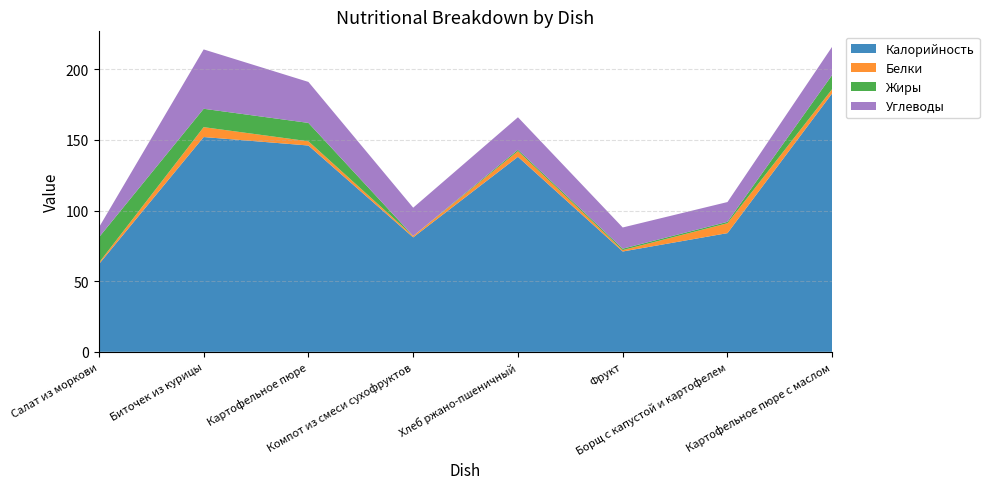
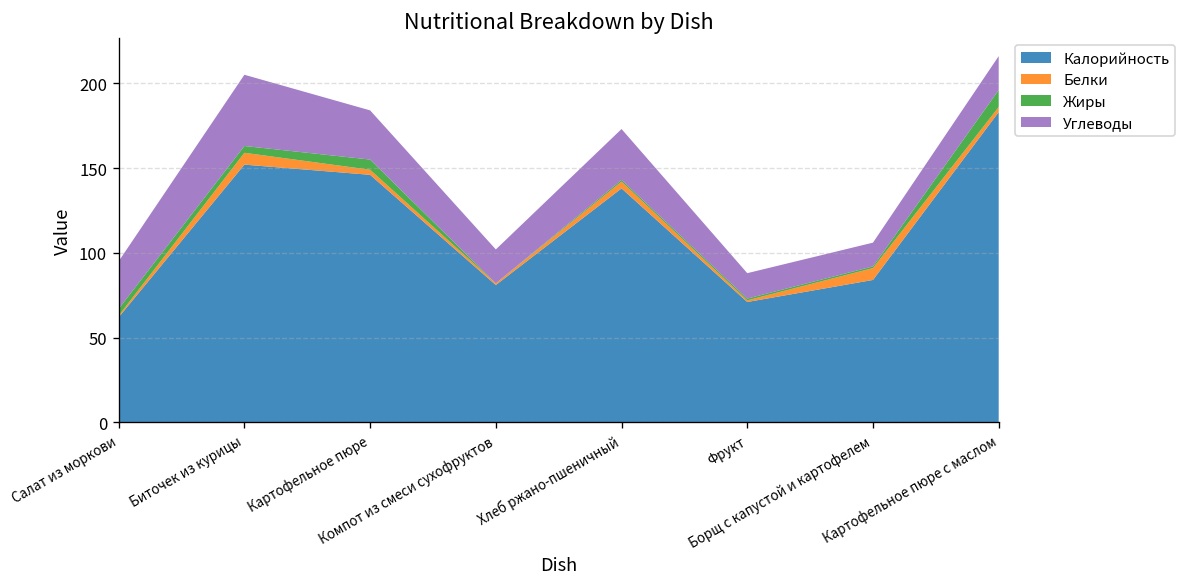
  {
    "Калорийность": {
      "Биточек из курицы": 152,
      "Картофельное пюре": 146,
      "Хлеб ржано-пшеничный": 138,
      "Борщ с капустой и картофелем": 84,
      "Картофельное пюре с маслом": 183
    },
    "Белки": {
      "Биточек из курицы": 7,
      "Картофельное пюре": 3,
      "Картофельное пюре с маслом": 3
    },
    "Жиры": {
-     "Салат из моркови": 18,
-     "Биточек из курицы": 13,
-     "Картофельное пюре": 13,
+     "Салат из моркови": 4,
+     "Биточек из курицы": 4,
+     "Картофельное пюре": 6,
      "Картофельное пюре с маслом": 10
    },
    "Углеводы": {
-     "Салат из моркови": 7,
+     "Салат из моркови": 28,
      "Биточек из курицы": 42,
      "Картофельное пюре": 29,
      "Компот из смеси сухофруктов": 20,
-     "Хлеб ржано-пшеничный": 23,
+     "Хлеб ржано-пшеничный": 30,
      "Фрукт": 15,
      "Борщ с капустой и картофелем": 14,
      "Картофельное пюре с маслом": 20
    }
  }
